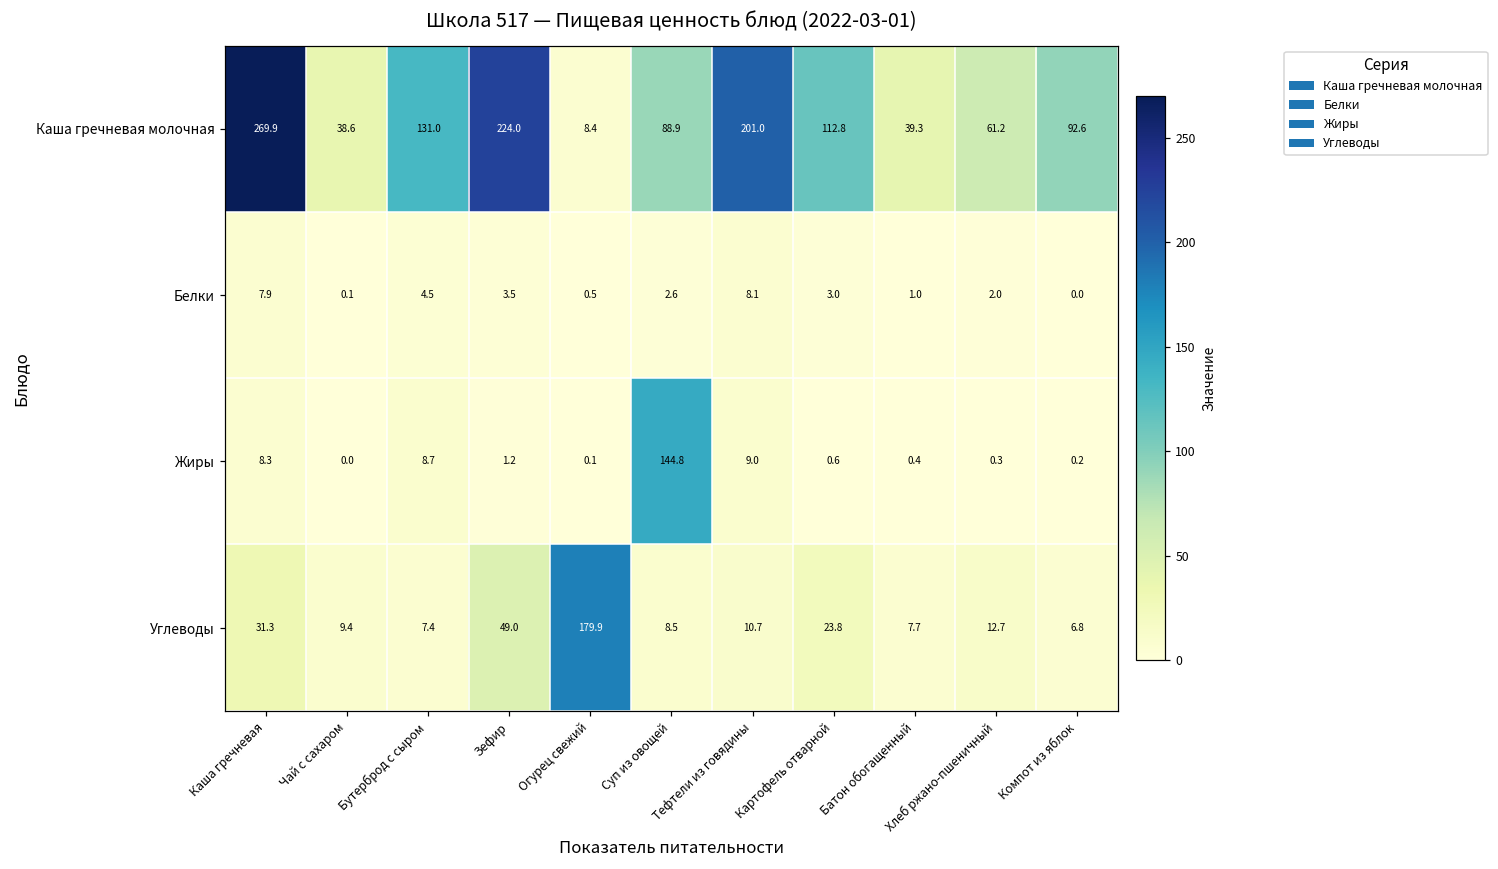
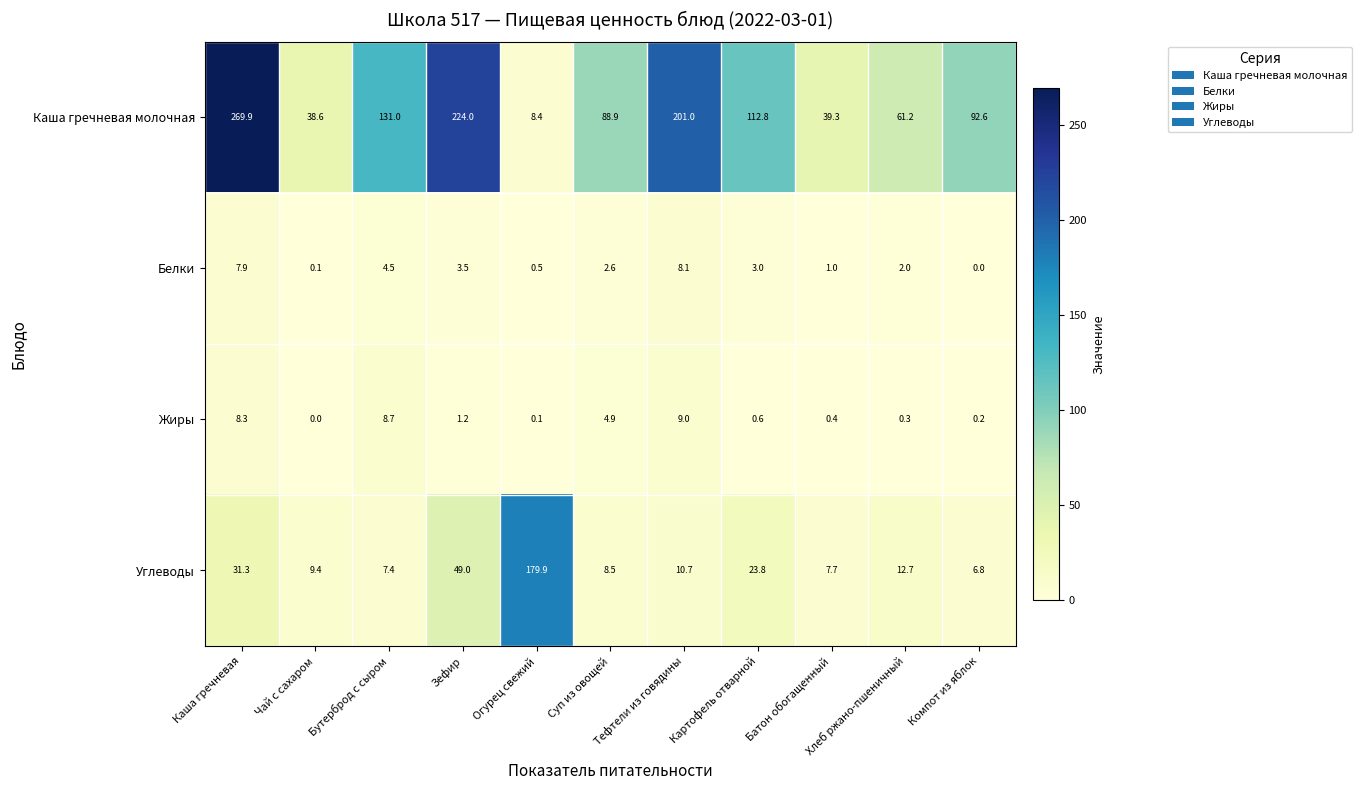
  {
    "Каша гречневая молочная": {
      "Каша гречневая": 269.9,
      "Чай с сахаром": 38.6,
      "Бутерброд с сыром": 131.0,
      "Зефир": 224.0,
      "Огурец свежий": 8.4,
      "Суп из овощей": 88.9,
      "Тефтели из говядины": 201.0,
      "Картофель отварной": 112.8,
      "Батон обогащенный": 39.3,
      "Хлеб ржано-пшеничный": 61.2,
      "Компот из яблок": 92.6
    },
    "Белки": {
      "Каша гречневая": 7.9,
      "Чай с сахаром": 0.1,
      "Бутерброд с сыром": 4.5,
      "Зефир": 3.5,
      "Огурец свежий": 0.5,
      "Суп из овощей": 2.6,
      "Тефтели из говядины": 8.1,
      "Картофель отварной": 3.0,
      "Батон обогащенный": 1.0,
      "Хлеб ржано-пшеничный": 2.0,
      "Компот из яблок": 0.0
    },
    "Жиры": {
      "Каша гречневая": 8.3,
      "Чай с сахаром": 0.0,
      "Бутерброд с сыром": 8.7,
      "Зефир": 1.2,
      "Огурец свежий": 0.1,
-     "Суп из овощей": 144.8,
+     "Суп из овощей": 4.9,
      "Тефтели из говядины": 9.0,
      "Картофель отварной": 0.6,
      "Батон обогащенный": 0.4,
      "Хлеб ржано-пшеничный": 0.3,
      "Компот из яблок": 0.2
    },
    "Углеводы": {
      "Каша гречневая": 31.3,
      "Чай с сахаром": 9.4,
      "Бутерброд с сыром": 7.4,
      "Зефир": 49.0,
      "Огурец свежий": 179.9,
      "Суп из овощей": 8.5,
      "Тефтели из говядины": 10.7,
      "Картофель отварной": 23.8,
      "Батон обогащенный": 7.7,
      "Хлеб ржано-пшеничный": 12.7,
      "Компот из яблок": 6.8
    }
  }
